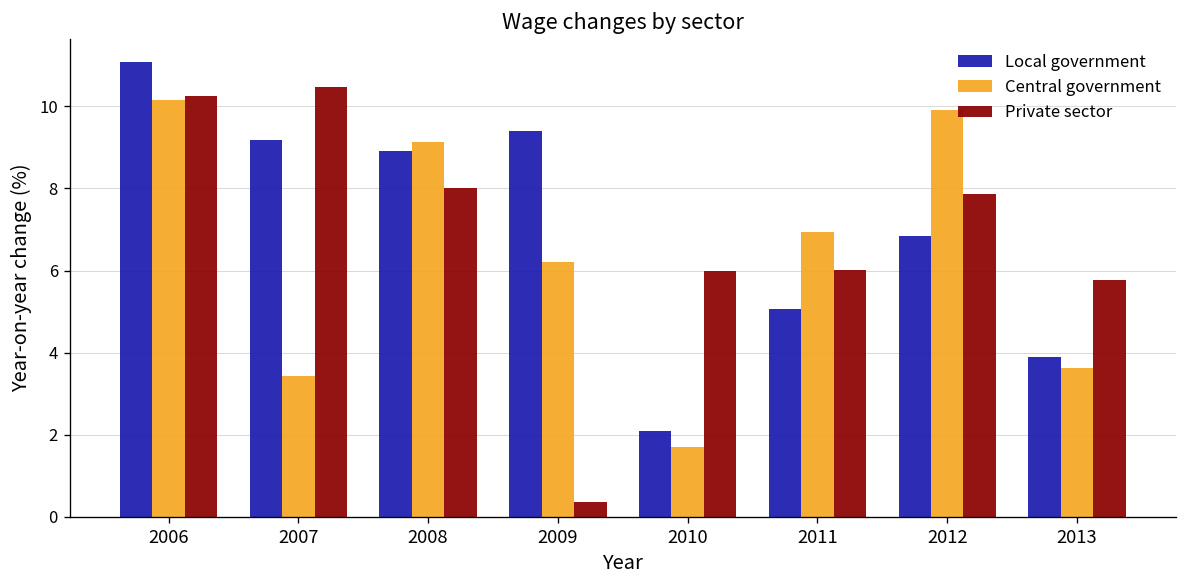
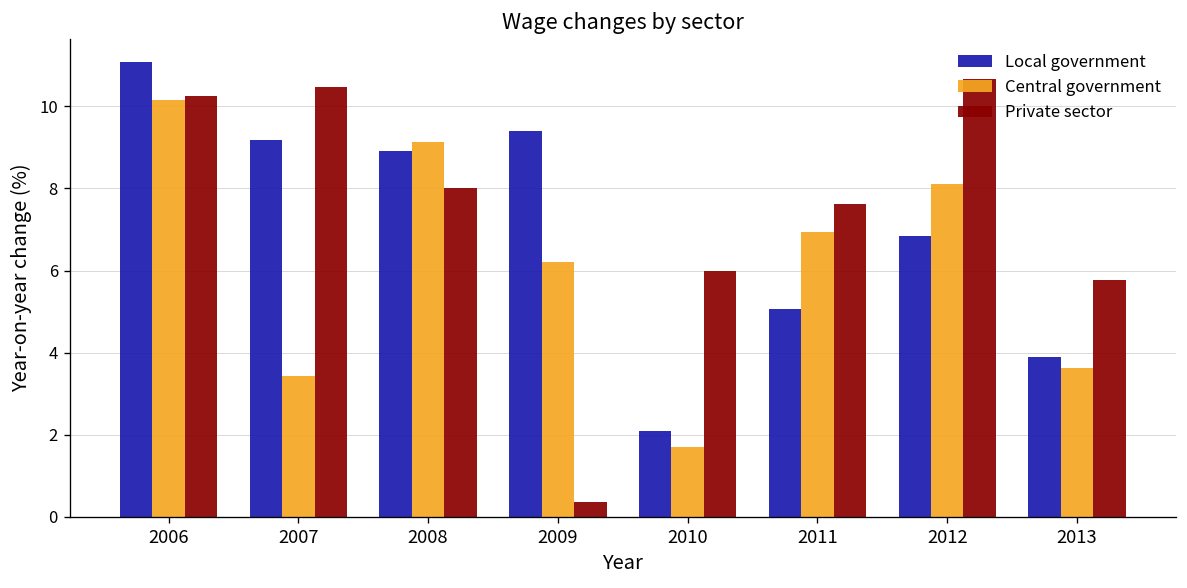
  {
    "Local government": {
      "2006": 11.1,
      "2007": 9.2,
      "2008": 8.9,
      "2009": 9.4,
      "2010": 2.1,
      "2011": 5.1,
      "2012": 6.8,
      "2013": 3.9
    },
    "Central government": {
      "2006": 10.2,
      "2007": 3.4,
      "2008": 9.1,
      "2009": 6.2,
      "2010": 1.7,
      "2011": 7.0,
-     "2012": 9.9,
+     "2012": 8.1,
      "2013": 3.6
    },
    "Private sector": {
      "2006": 10.3,
      "2007": 10.5,
      "2008": 8.0,
      "2009": 0.4,
      "2010": 6.0,
-     "2011": 6.0,
-     "2012": 7.9,
+     "2011": 7.6,
+     "2012": 10.7,
      "2013": 5.8
    }
  }
